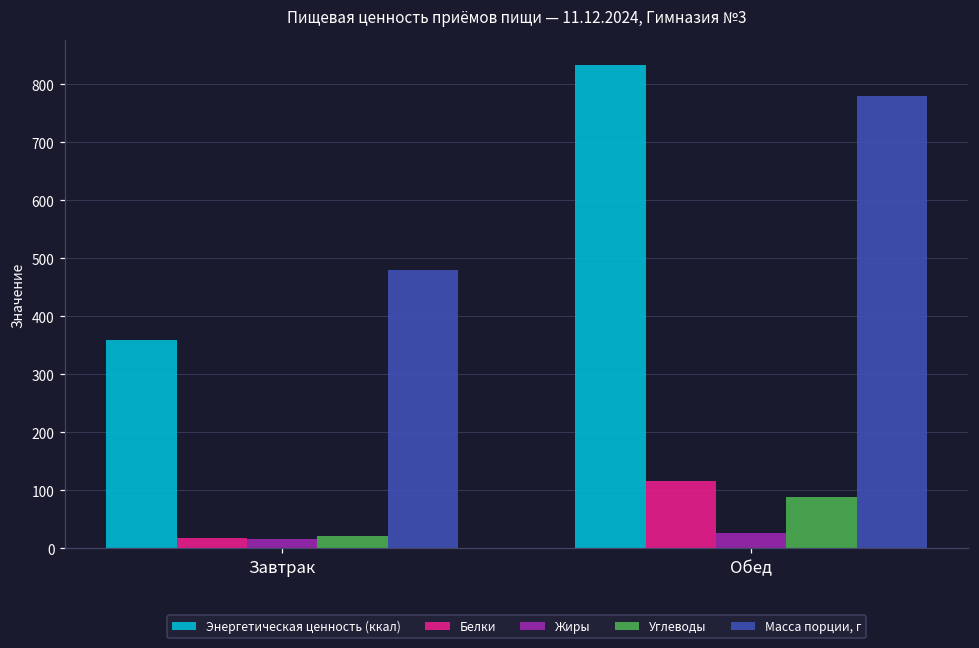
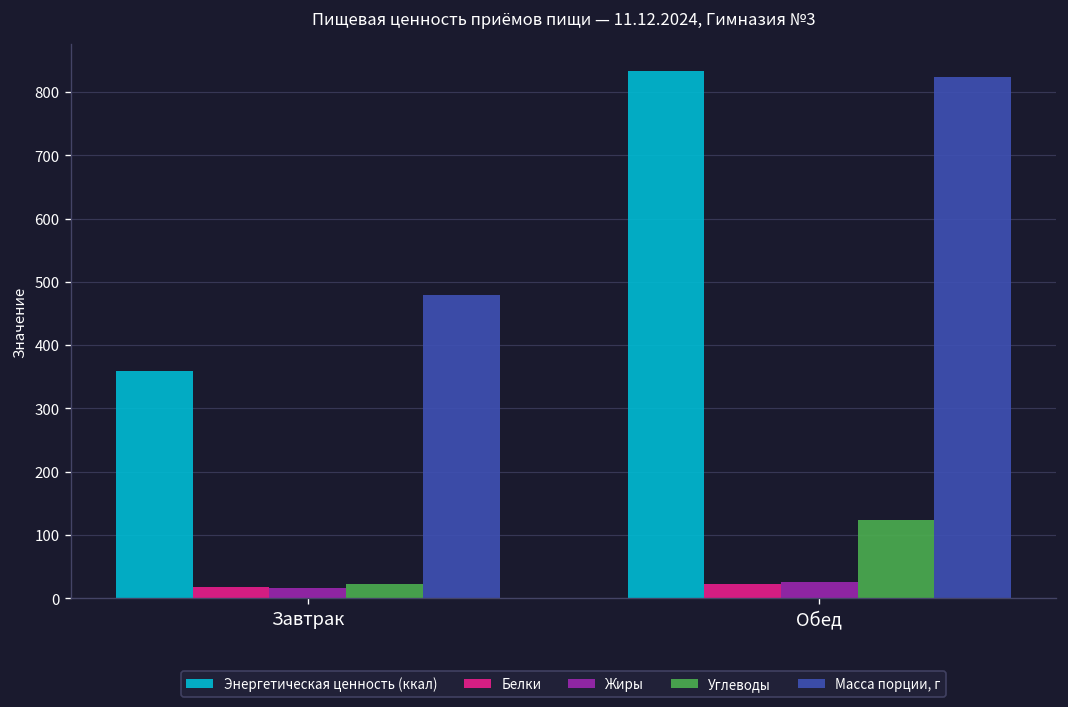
  {
    "Энергетическая ценность (ккал)": {
      "Завтрак": 360,
      "Обед": 830
    },
    "Белки": {
      "Завтрак": 20,
-     "Обед": 120
+     "Обед": 20
    },
    "Жиры": {
      "Завтрак": 20,
      "Обед": 30
    },
    "Углеводы": {
      "Завтрак": 20,
-     "Обед": 90
+     "Обед": 120
    },
    "Масса порции, г": {
      "Завтрак": 480,
-     "Обед": 780
+     "Обед": 820
    }
  }
